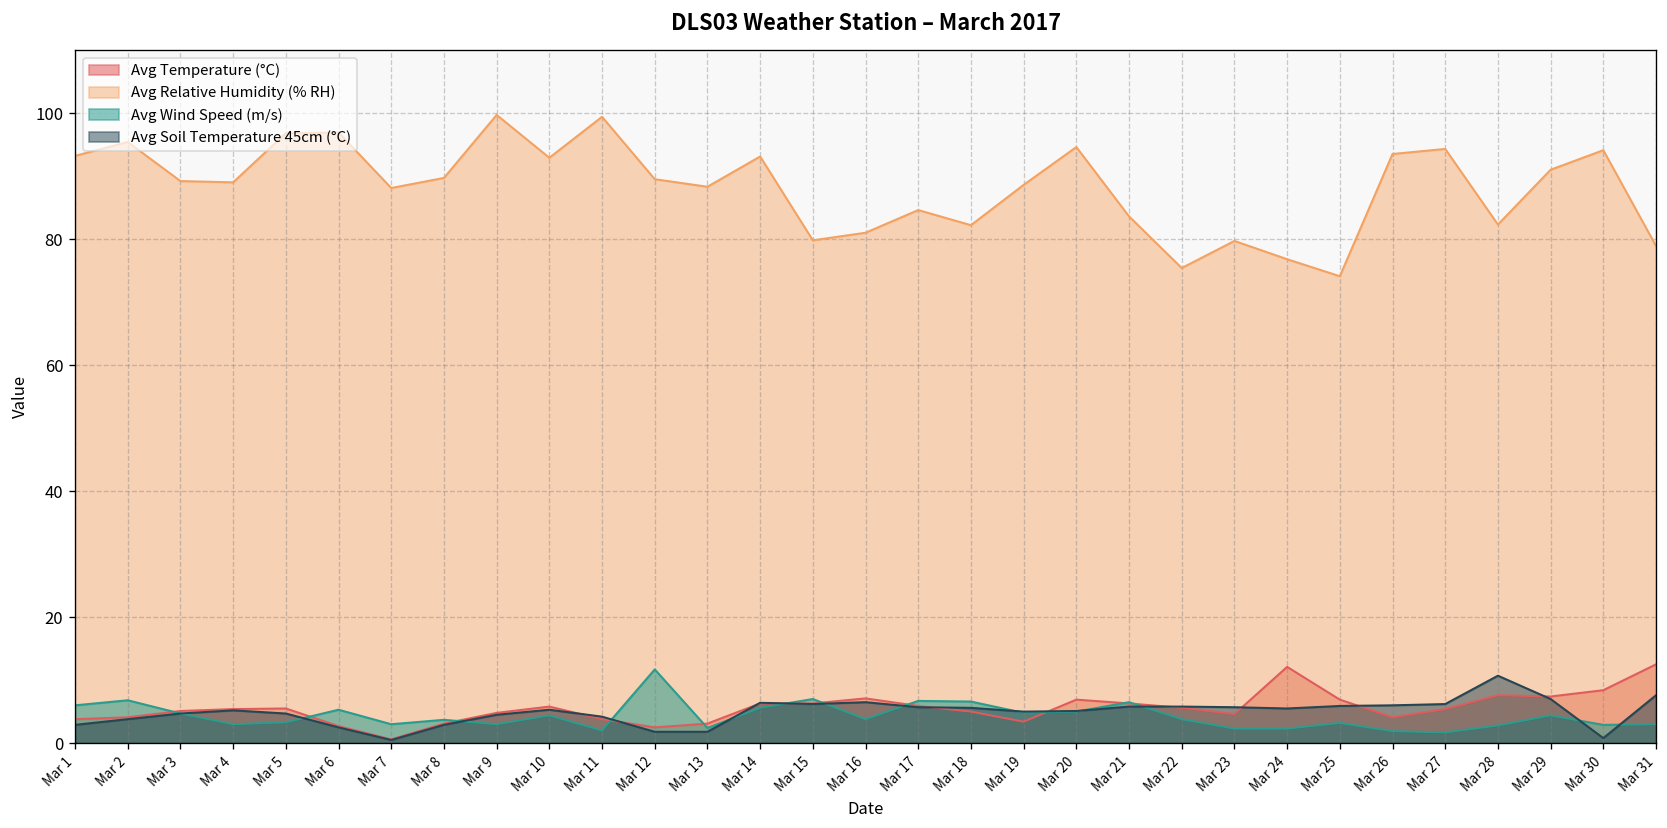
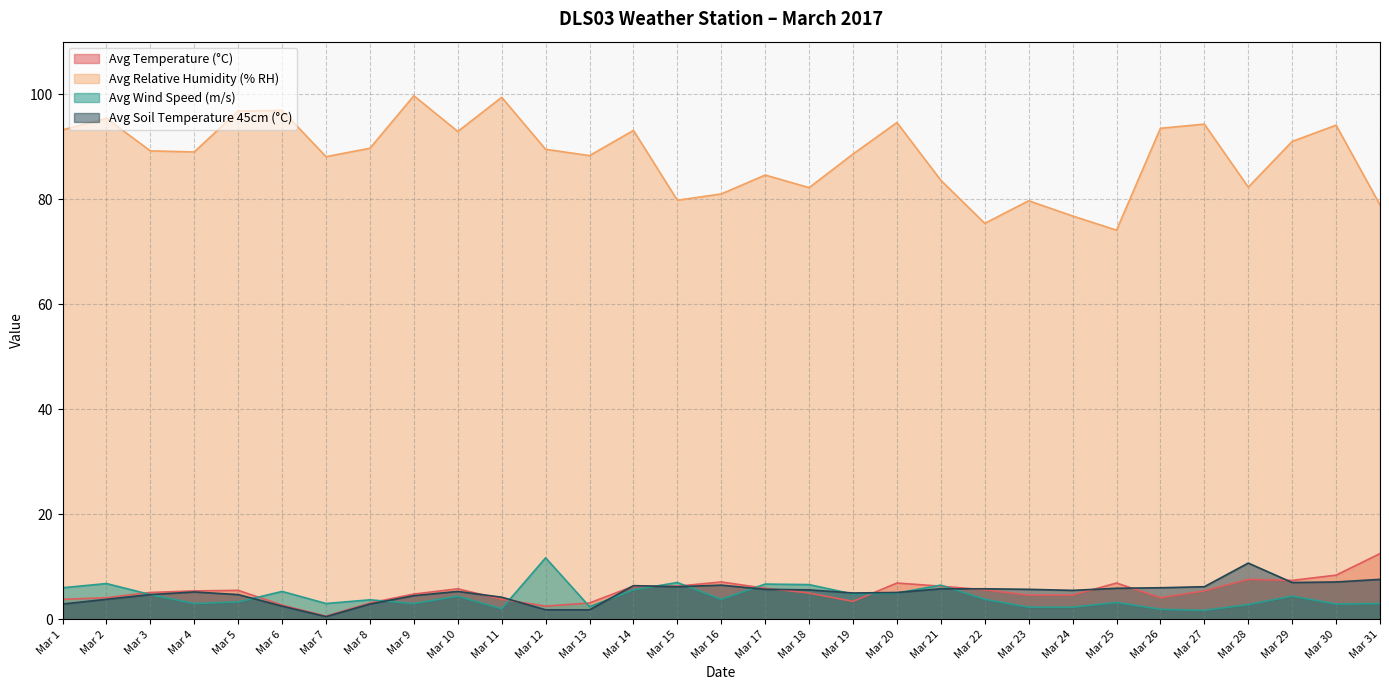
  {
    "Avg Temperature (°C)": {
      "Mar 1": 4,
      "Mar 5": 6,
      "Mar 10": 6,
      "Mar 12": 3,
      "Mar 13": 3,
      "Mar 16": 7,
      "Mar 18": 5,
      "Mar 19": 3,
      "Mar 20": 7,
      "Mar 23": 5,
-     "Mar 24": 12,
+     "Mar 24": 5,
      "Mar 25": 7,
      "Mar 26": 4,
      "Mar 27": 5,
      "Mar 28": 8,
      "Mar 30": 8,
      "Mar 31": 13
    },
    "Avg Relative Humidity (% RH)": {
      "Mar 1": 93,
      "Mar 3": 89,
      "Mar 4": 89,
      "Mar 7": 88,
      "Mar 8": 90,
      "Mar 9": 100,
      "Mar 10": 93,
      "Mar 11": 99,
      "Mar 12": 90,
      "Mar 13": 88,
      "Mar 14": 93,
      "Mar 15": 80,
      "Mar 16": 81,
      "Mar 17": 85,
      "Mar 18": 82,
      "Mar 19": 89,
      "Mar 20": 95,
      "Mar 21": 84,
      "Mar 22": 75,
      "Mar 23": 80,
      "Mar 24": 77,
      "Mar 25": 74,
      "Mar 26": 94,
      "Mar 27": 94,
      "Mar 28": 82,
      "Mar 29": 91,
      "Mar 30": 94,
      "Mar 31": 79
    },
    "Avg Wind Speed (m/s)": {
      "Mar 1": 6,
      "Mar 2": 7,
      "Mar 4": 3,
      "Mar 5": 3,
      "Mar 6": 5,
      "Mar 7": 3,
      "Mar 8": 4,
      "Mar 9": 3,
      "Mar 10": 4,
      "Mar 11": 2,
      "Mar 12": 12,
      "Mar 13": 2,
      "Mar 14": 6,
      "Mar 15": 7,
      "Mar 16": 4,
      "Mar 17": 7,
      "Mar 18": 7,
      "Mar 22": 4,
      "Mar 23": 2,
      "Mar 24": 2,
      "Mar 25": 3,
      "Mar 26": 2,
      "Mar 27": 2,
      "Mar 28": 3,
      "Mar 29": 4,
      "Mar 30": 3,
      "Mar 31": 3
    },
    "Avg Soil Temperature 45cm (°C)": {
      "Mar 1": 3,
      "Mar 5": 5,
      "Mar 10": 5,
      "Mar 12": 2,
      "Mar 13": 2,
      "Mar 16": 7,
      "Mar 18": 6,
      "Mar 21": 6,
      "Mar 23": 6,
      "Mar 24": 6,
      "Mar 25": 6,
      "Mar 26": 6,
      "Mar 27": 6,
      "Mar 28": 11,
-     "Mar 30": 1,
+     "Mar 30": 7,
      "Mar 31": 8
    }
  }
